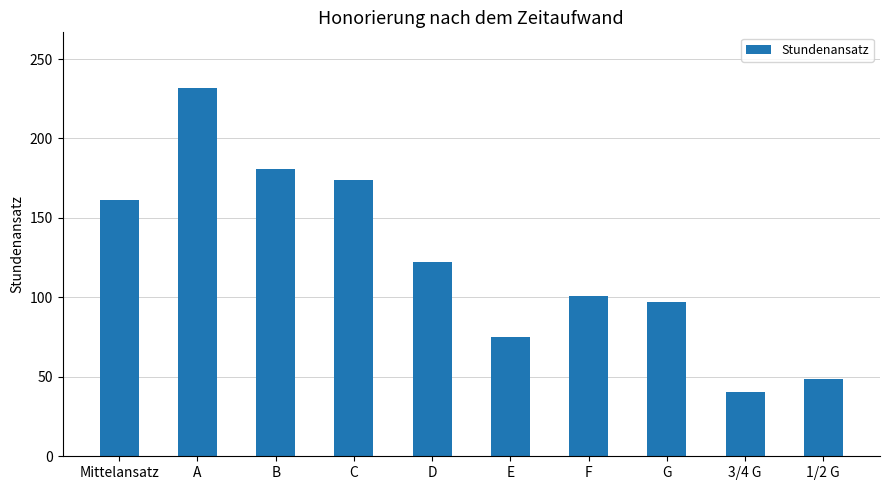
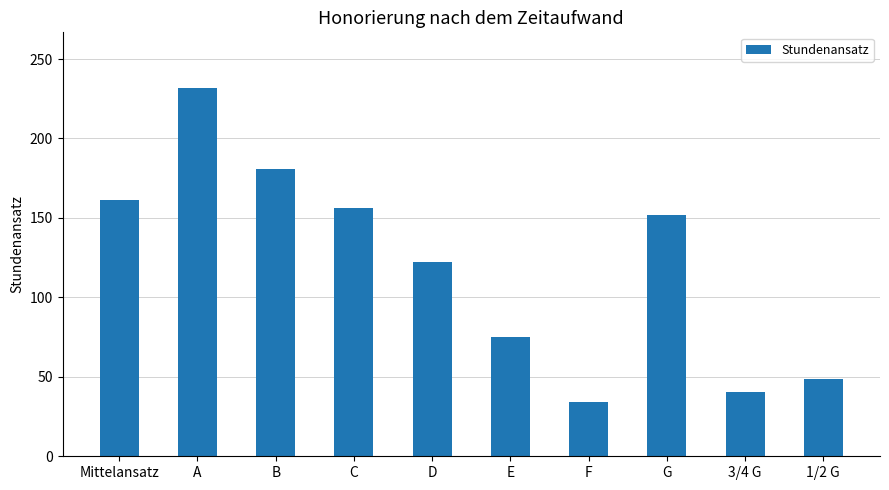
  {
    "Mittelansatz": 161,
    "A": 232,
    "B": 181,
-   "C": 174,
+   "C": 156,
    "D": 122,
    "E": 75,
-   "F": 101,
-   "G": 97,
+   "F": 34,
+   "G": 152,
    "3/4 G": 41,
    "1/2 G": 49
  }
